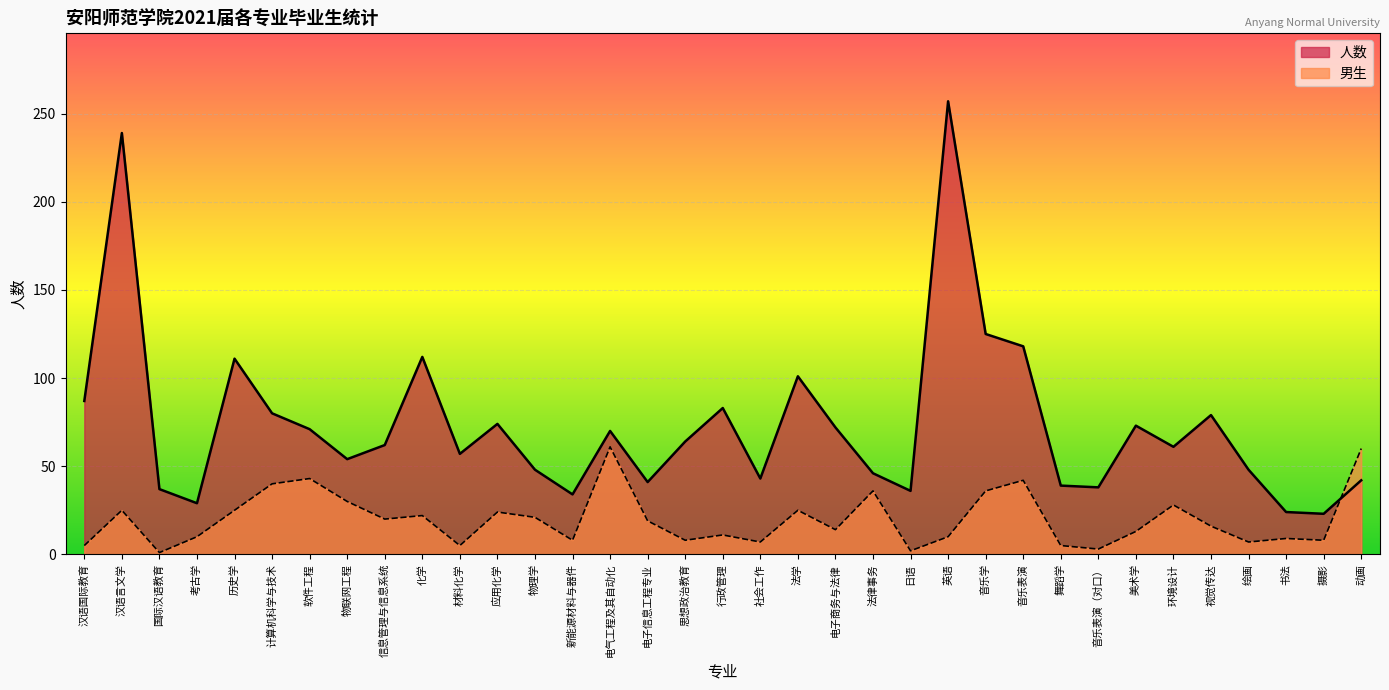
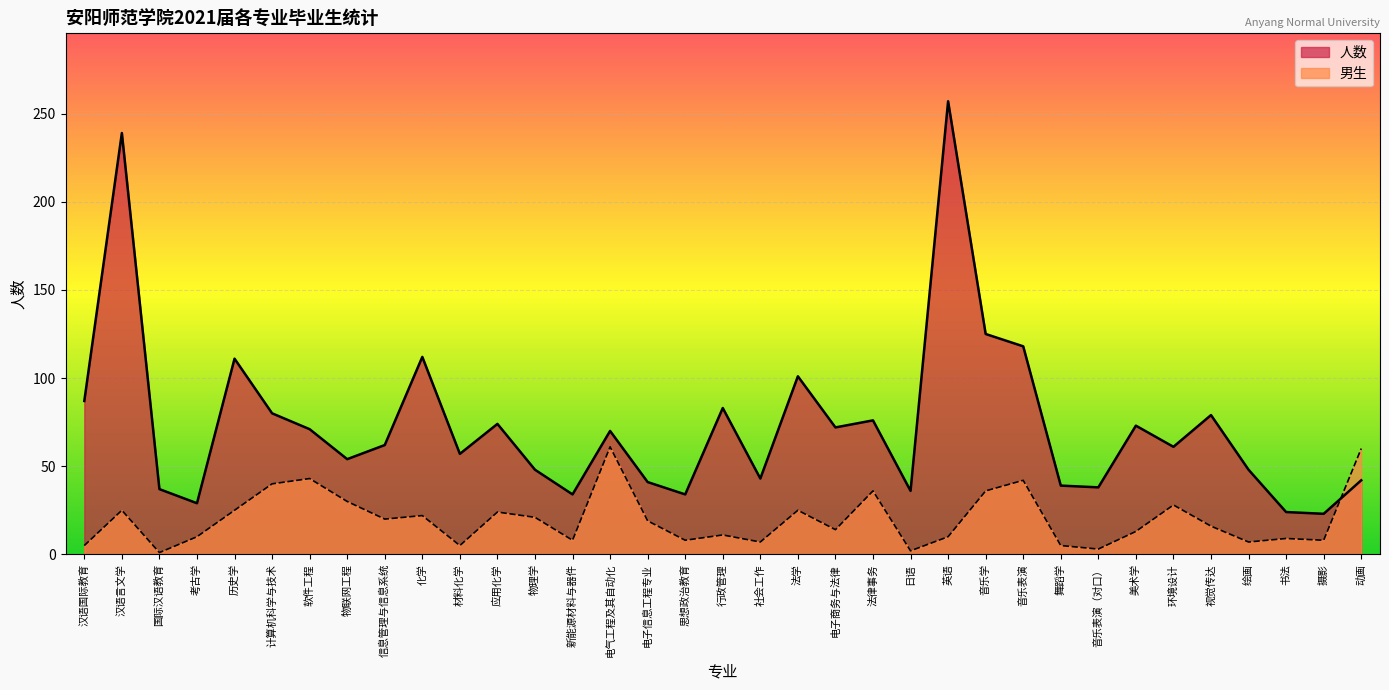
  {
    "人数": {
      "汉语国际教育": 87,
      "汉语言文学": 239,
      "国际汉语教育": 37,
      "考古学": 29,
      "历史学": 111,
      "计算机科学与技术": 80,
      "软件工程": 71,
      "物联网工程": 54,
      "信息管理与信息系统": 62,
      "化学": 112,
      "材料化学": 57,
      "应用化学": 74,
      "物理学": 48,
      "新能源材料与器件": 34,
      "电气工程及其自动化": 70,
      "电子信息工程专业": 41,
-     "思想政治教育": 64,
+     "思想政治教育": 34,
      "行政管理": 83,
      "社会工作": 43,
      "法学": 101,
      "电子商务与法律": 72,
-     "法律事务": 46,
+     "法律事务": 76,
      "日语": 36,
      "英语": 257,
      "音乐学": 125,
      "音乐表演": 118,
      "舞蹈学": 39,
      "音乐表演（对口）": 38,
      "美术学": 73,
      "环境设计": 61,
      "视觉传达": 79,
      "绘画": 48,
      "书法": 24,
      "摄影": 23,
      "动画": 42
    },
    "男生": {
      "汉语国际教育": 5,
      "汉语言文学": 25,
      "国际汉语教育": 1,
      "考古学": 10,
      "历史学": 25,
      "计算机科学与技术": 40,
      "软件工程": 43,
      "物联网工程": 30,
      "信息管理与信息系统": 20,
      "化学": 22,
      "材料化学": 5,
      "应用化学": 24,
      "物理学": 21,
      "新能源材料与器件": 8,
      "电气工程及其自动化": 61,
      "电子信息工程专业": 19,
      "思想政治教育": 8,
      "行政管理": 11,
      "社会工作": 7,
      "法学": 25,
      "电子商务与法律": 14,
      "法律事务": 36,
      "日语": 2,
      "英语": 10,
      "音乐学": 36,
      "音乐表演": 42,
      "舞蹈学": 5,
      "音乐表演（对口）": 3,
      "美术学": 13,
      "环境设计": 28,
      "视觉传达": 16,
      "绘画": 7,
      "书法": 9,
      "摄影": 8,
      "动画": 60
    }
  }
